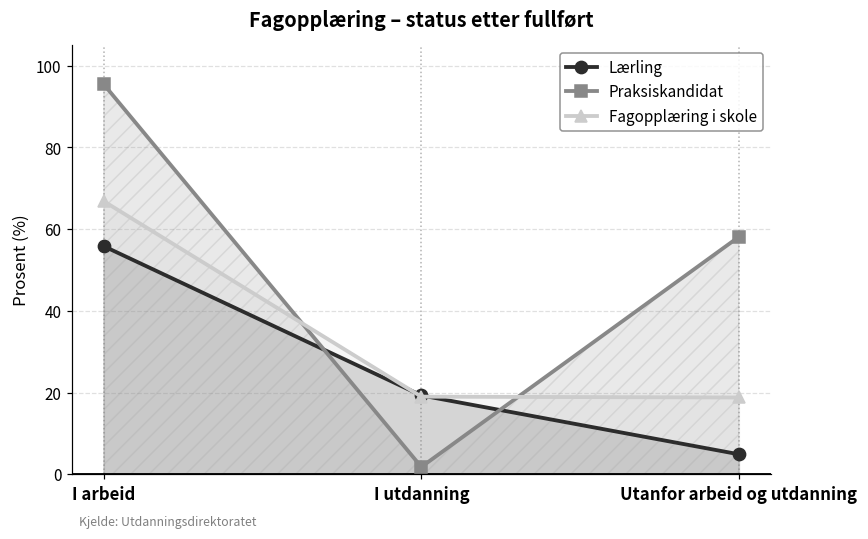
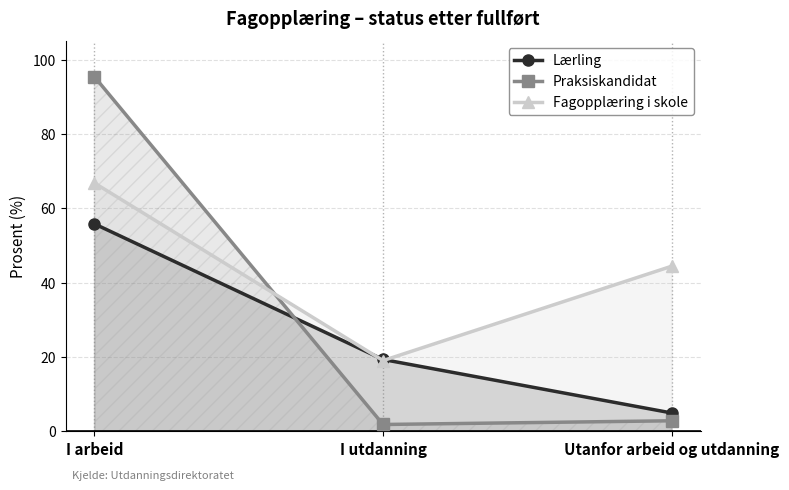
  {
    "Lærling": {
      "I arbeid": 56,
      "Utanfor arbeid og utdanning": 5
    },
    "Praksiskandidat": {
      "I arbeid": 95,
      "I utdanning": 2,
-     "Utanfor arbeid og utdanning": 58
+     "Utanfor arbeid og utdanning": 3
    },
    "Fagopplæring i skole": {
      "I arbeid": 67,
-     "Utanfor arbeid og utdanning": 19
+     "Utanfor arbeid og utdanning": 44
    }
  }
